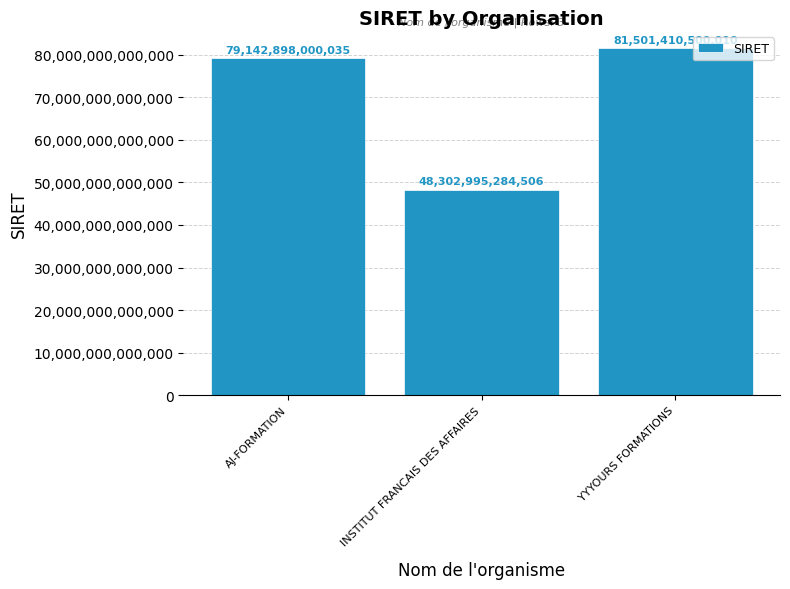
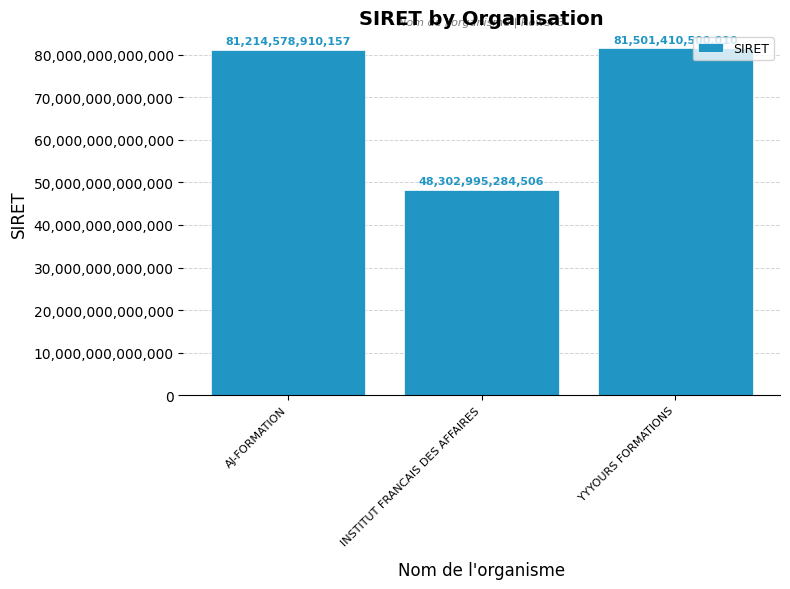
  {
-   "AJ-FORMATION": "79,142,898,000,035",
+   "AJ-FORMATION": "81,214,578,910,157",
    "INSTITUT FRANCAIS DES AFFAIRES": "48,302,995,284,506"
  }
